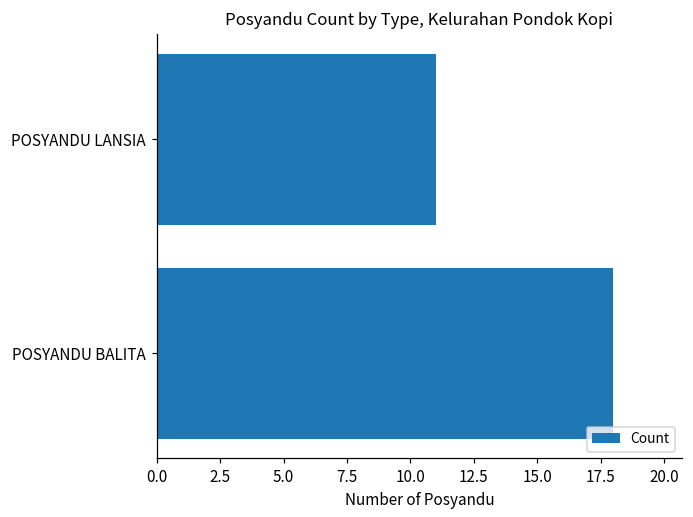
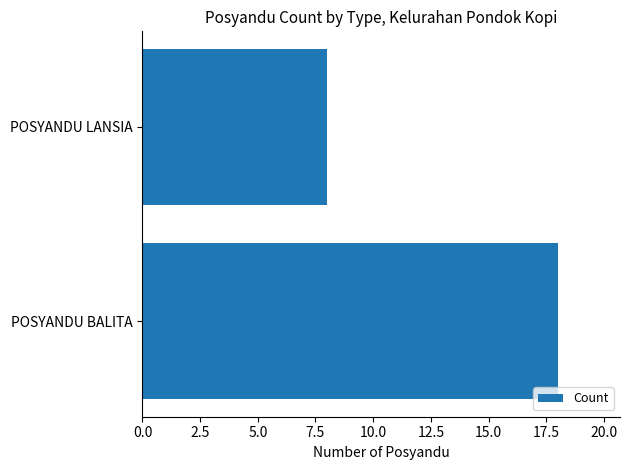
  {
-   "POSYANDU LANSIA": 11,
+   "POSYANDU LANSIA": 8,
    "POSYANDU BALITA": 18
  }
